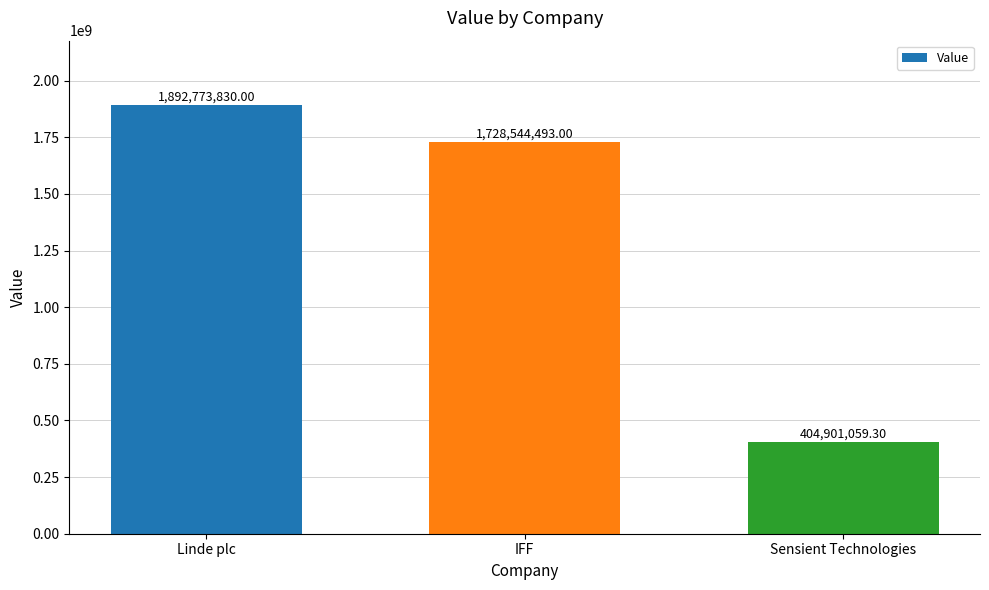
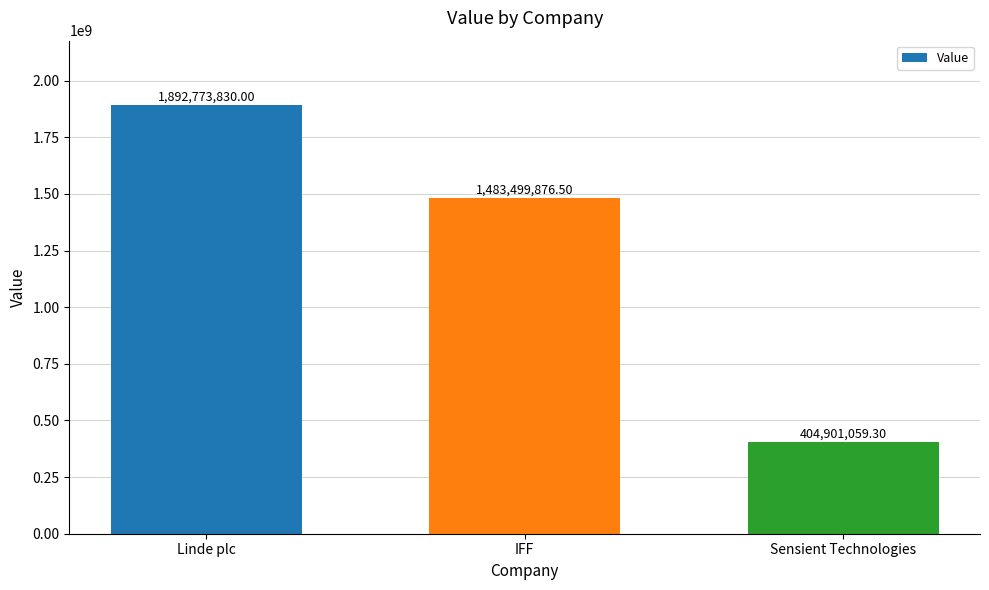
  {
    "Linde plc": "1,892,773,830.00",
-   "IFF": "1,728,544,493.00",
+   "IFF": "1,483,499,876.50",
    "Sensient Technologies": "404,901,059.30"
  }
